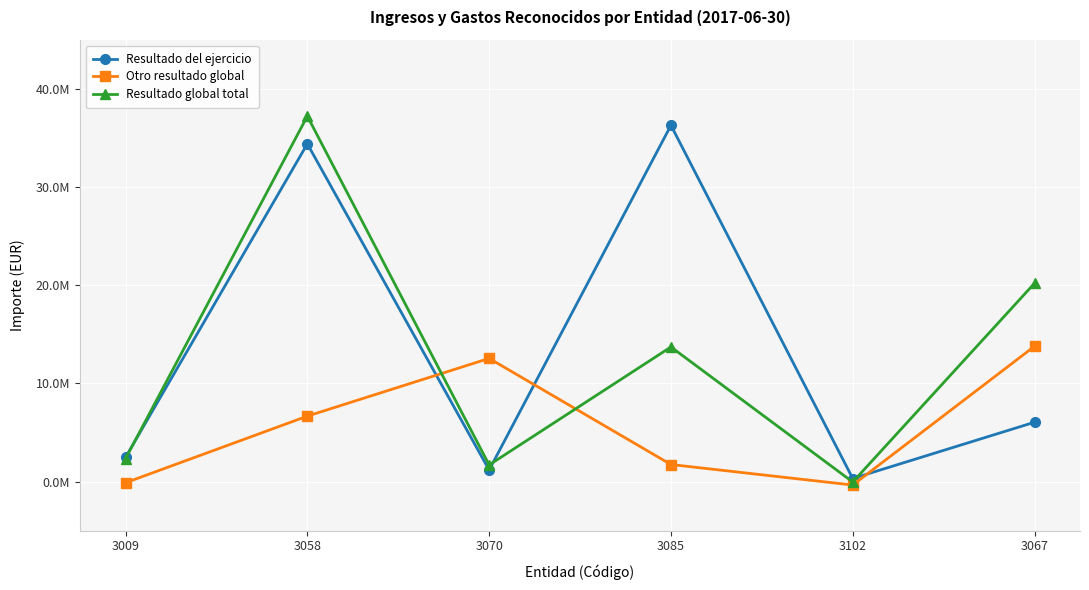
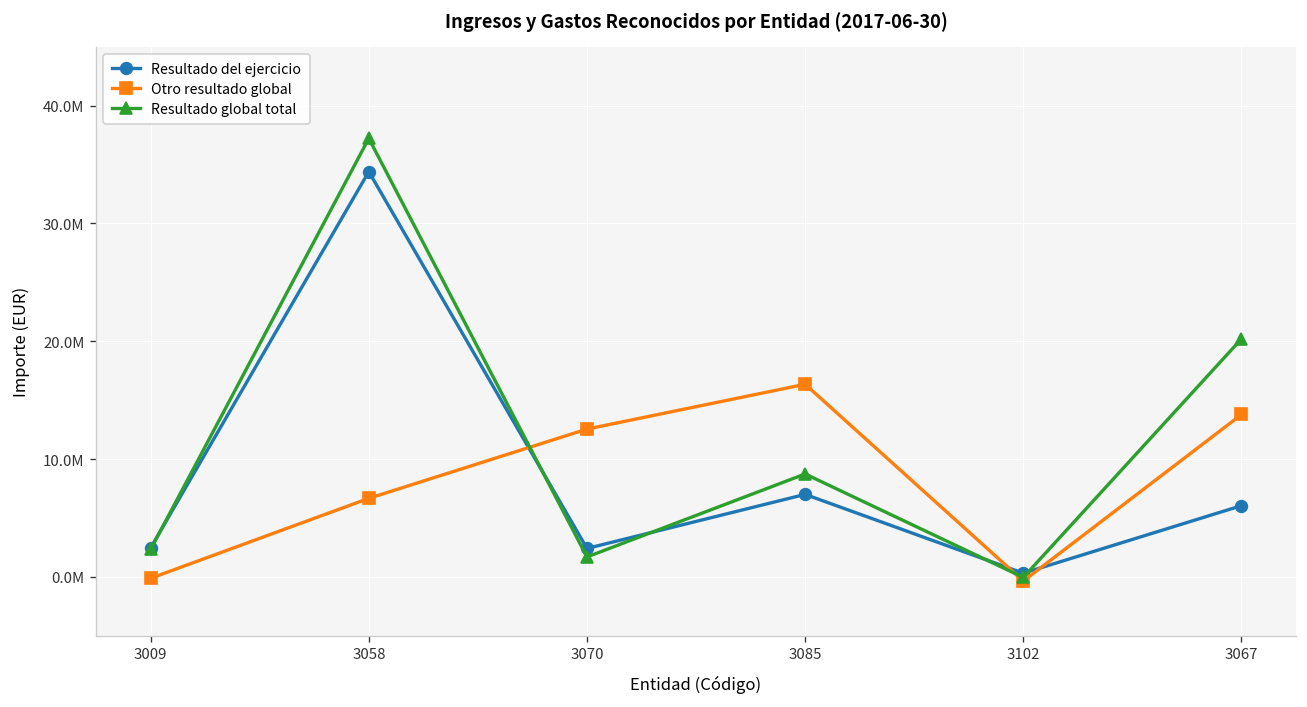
  {
    "Resultado del ejercicio": {
      "3058": 34000000,
-     "3070": 1000000,
-     "3085": 36000000,
+     "3070": 2000000,
+     "3085": 7000000,
      "3102": 0,
      "3067": 6000000
    },
    "Otro resultado global": {
      "3009": 0,
      "3058": 7000000,
      "3070": 13000000,
-     "3085": 2000000,
+     "3085": 16000000,
      "3102": 0,
      "3067": 14000000
    },
    "Resultado global total": {
      "3058": 37000000,
      "3070": 2000000,
-     "3085": 14000000,
+     "3085": 9000000,
      "3102": 0,
      "3067": 20000000
    }
  }
